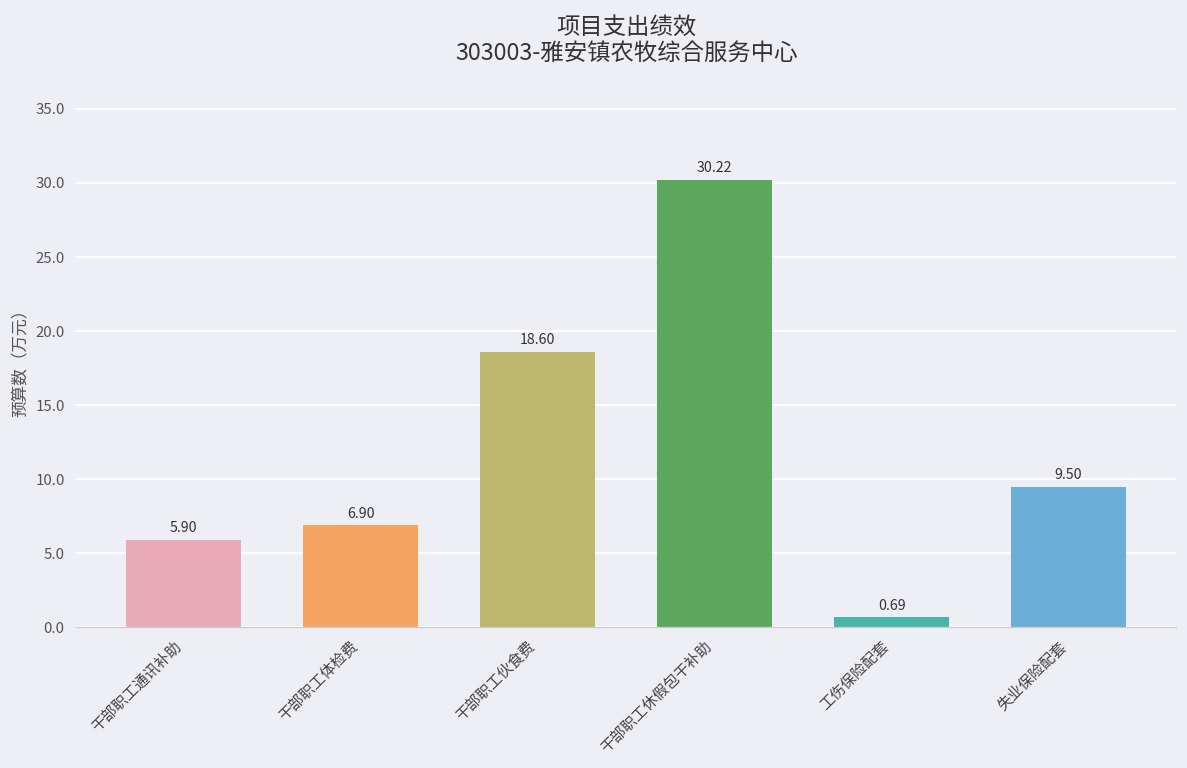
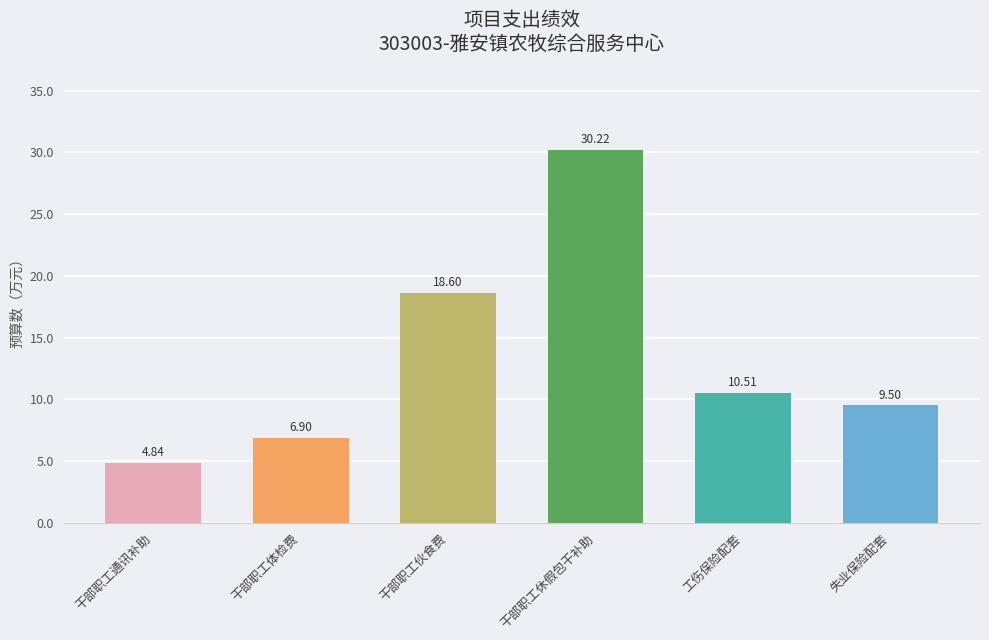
  {
-   "干部职工通讯补助": 5.90,
+   "干部职工通讯补助": 4.84,
    "干部职工体检费": 6.90,
    "干部职工伙食费": 18.60,
    "干部职工休假包干补助": 30.22,
-   "工伤保险配套": 0.69,
+   "工伤保险配套": 10.51,
    "失业保险配套": 9.50
  }
